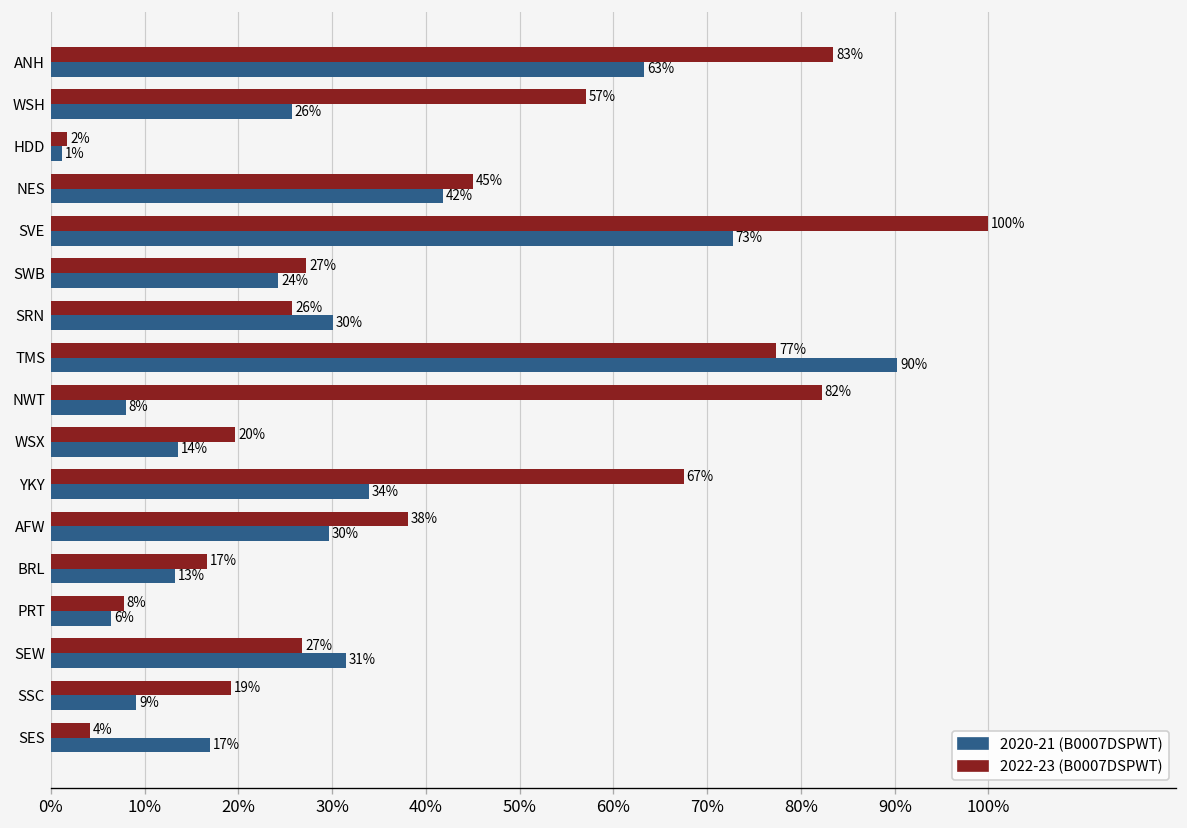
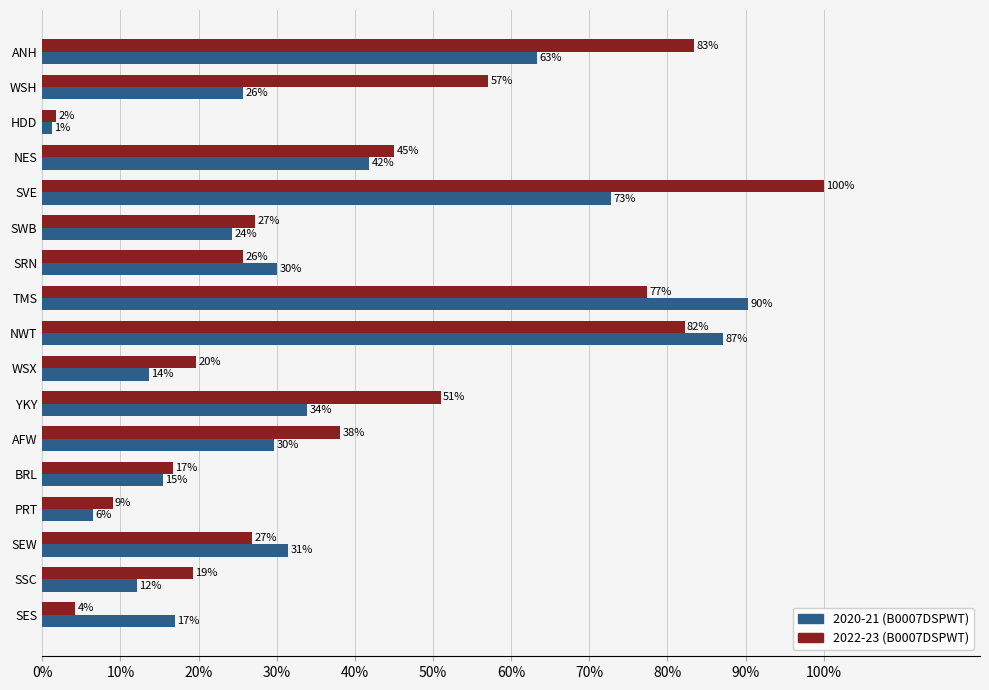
  {
    "2020-21 (B0007DSPWT)": {
      "ANH": "63%",
      "WSH": "26%",
      "HDD": "1%",
      "NES": "42%",
      "SVE": "73%",
      "SWB": "24%",
      "SRN": "30%",
      "TMS": "90%",
-     "NWT": "8%",
+     "NWT": "87%",
      "WSX": "14%",
      "YKY": "34%",
      "AFW": "30%",
-     "BRL": "13%",
+     "BRL": "15%",
      "PRT": "6%",
      "SEW": "31%",
-     "SSC": "9%",
+     "SSC": "12%",
      "SES": "17%"
    },
    "2022-23 (B0007DSPWT)": {
      "ANH": "83%",
      "WSH": "57%",
      "HDD": "2%",
      "NES": "45%",
      "SVE": "100%",
      "SWB": "27%",
      "SRN": "26%",
      "TMS": "77%",
      "NWT": "82%",
      "WSX": "20%",
-     "YKY": "67%",
+     "YKY": "51%",
      "AFW": "38%",
      "BRL": "17%",
-     "PRT": "8%",
+     "PRT": "9%",
      "SEW": "27%",
      "SSC": "19%",
      "SES": "4%"
    }
  }
